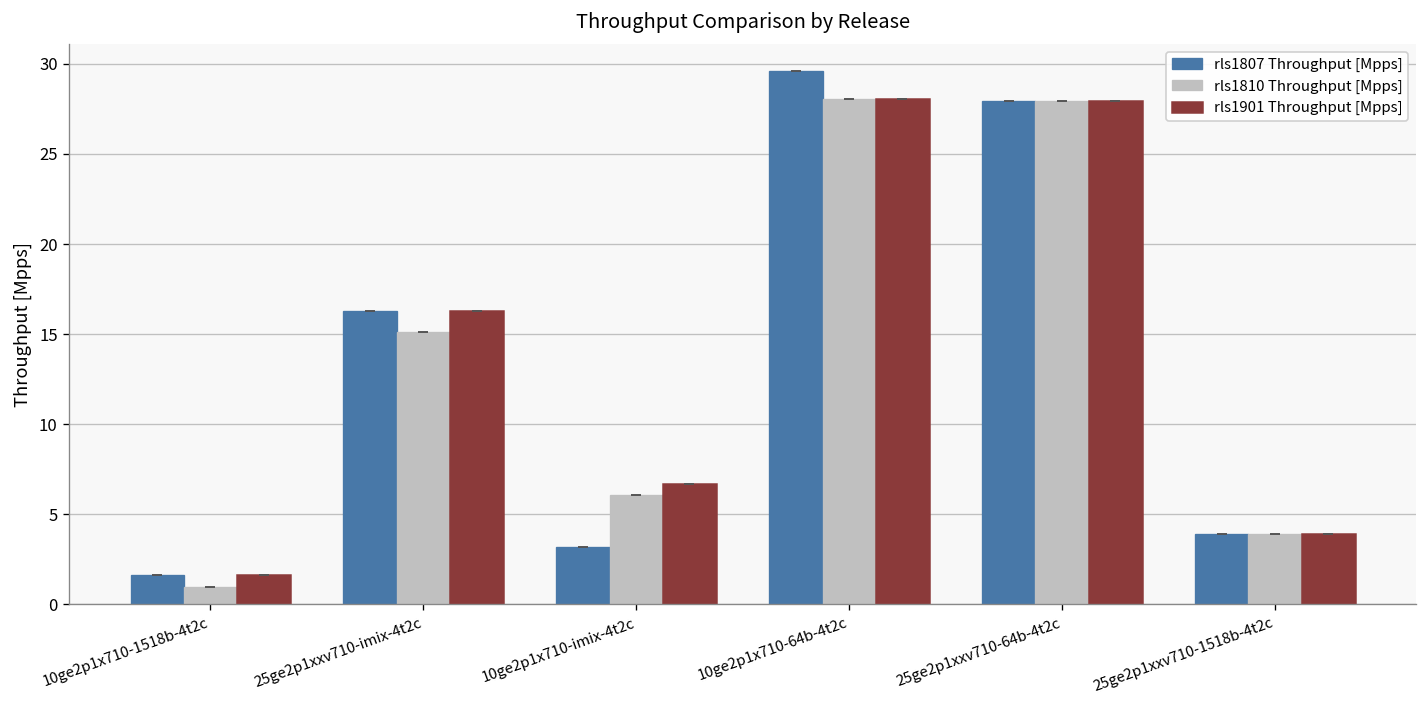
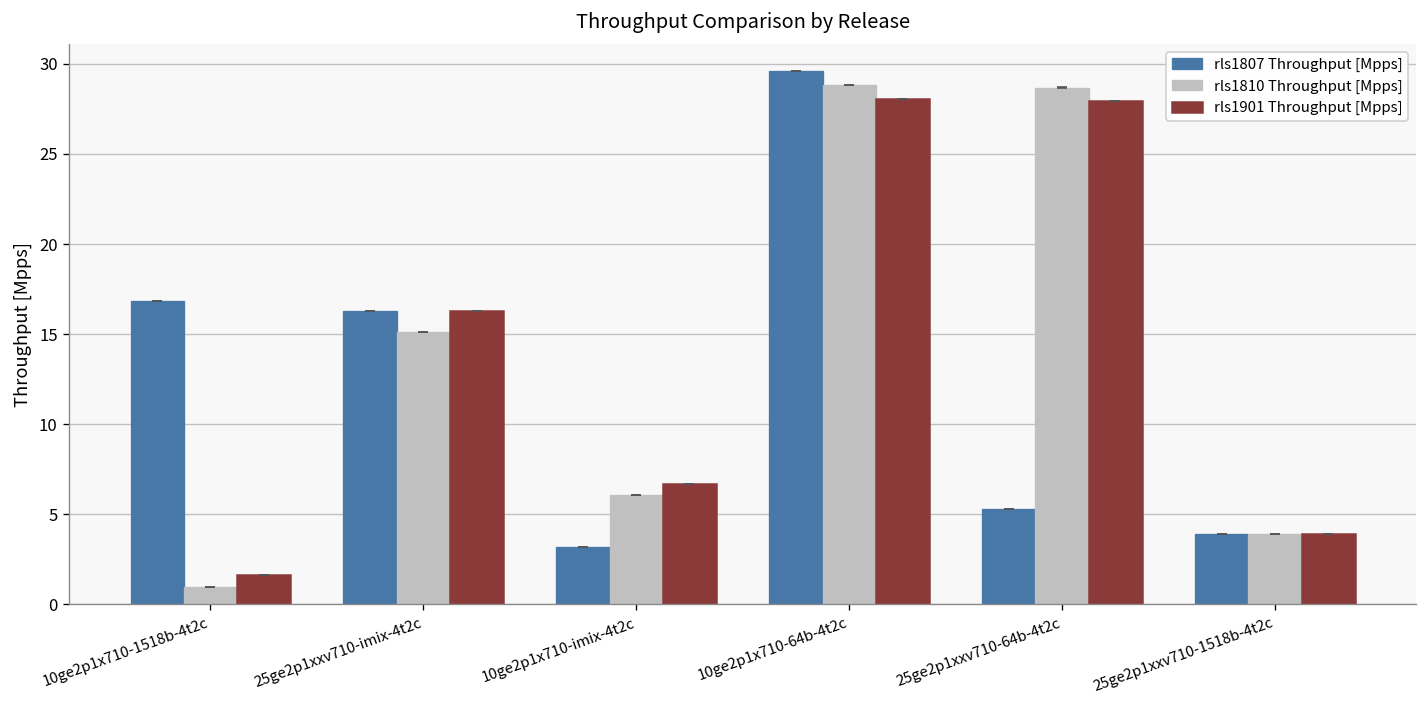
  {
    "rls1807 Throughput [Mpps]": {
-     "10ge2p1x710-1518b-4t2c": 1.6,
+     "10ge2p1x710-1518b-4t2c": 16.8,
      "25ge2p1xxv710-imix-4t2c": 16.3,
      "10ge2p1x710-imix-4t2c": 3.2,
      "10ge2p1x710-64b-4t2c": 29.6,
-     "25ge2p1xxv710-64b-4t2c": 27.9,
+     "25ge2p1xxv710-64b-4t2c": 5.3,
      "25ge2p1xxv710-1518b-4t2c": 3.9
    },
    "rls1810 Throughput [Mpps]": {
      "10ge2p1x710-1518b-4t2c": 1.0,
      "25ge2p1xxv710-imix-4t2c": 15.1,
      "10ge2p1x710-imix-4t2c": 6.1,
-     "10ge2p1x710-64b-4t2c": 28.0,
-     "25ge2p1xxv710-64b-4t2c": 27.9,
+     "10ge2p1x710-64b-4t2c": 28.9,
+     "25ge2p1xxv710-64b-4t2c": 28.7,
      "25ge2p1xxv710-1518b-4t2c": 3.9
    },
    "rls1901 Throughput [Mpps]": {
      "10ge2p1x710-1518b-4t2c": 1.6,
      "25ge2p1xxv710-imix-4t2c": 16.3,
      "10ge2p1x710-imix-4t2c": 6.7,
      "10ge2p1x710-64b-4t2c": 28.0,
      "25ge2p1xxv710-64b-4t2c": 27.9,
      "25ge2p1xxv710-1518b-4t2c": 3.9
    }
  }
